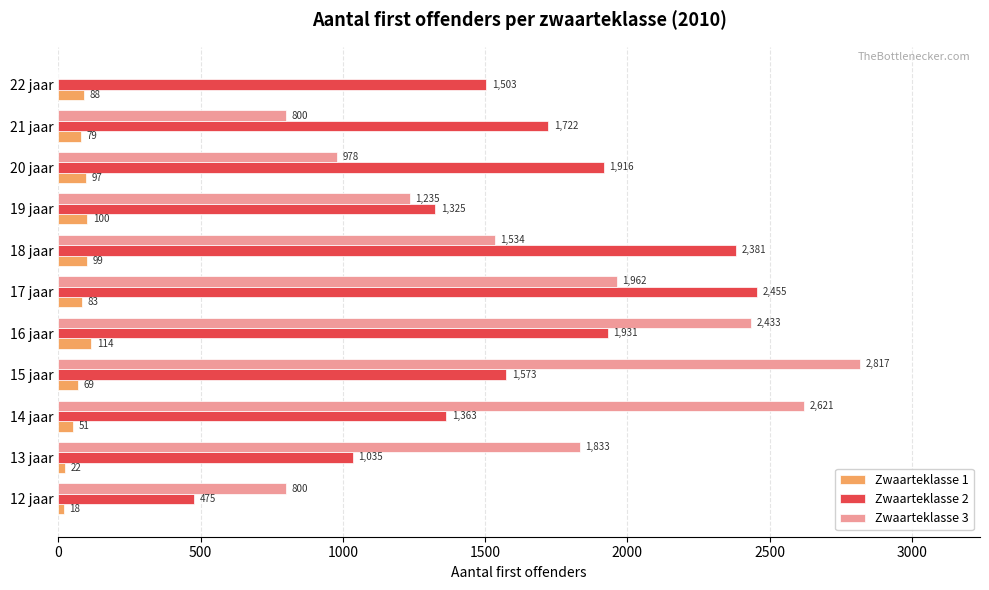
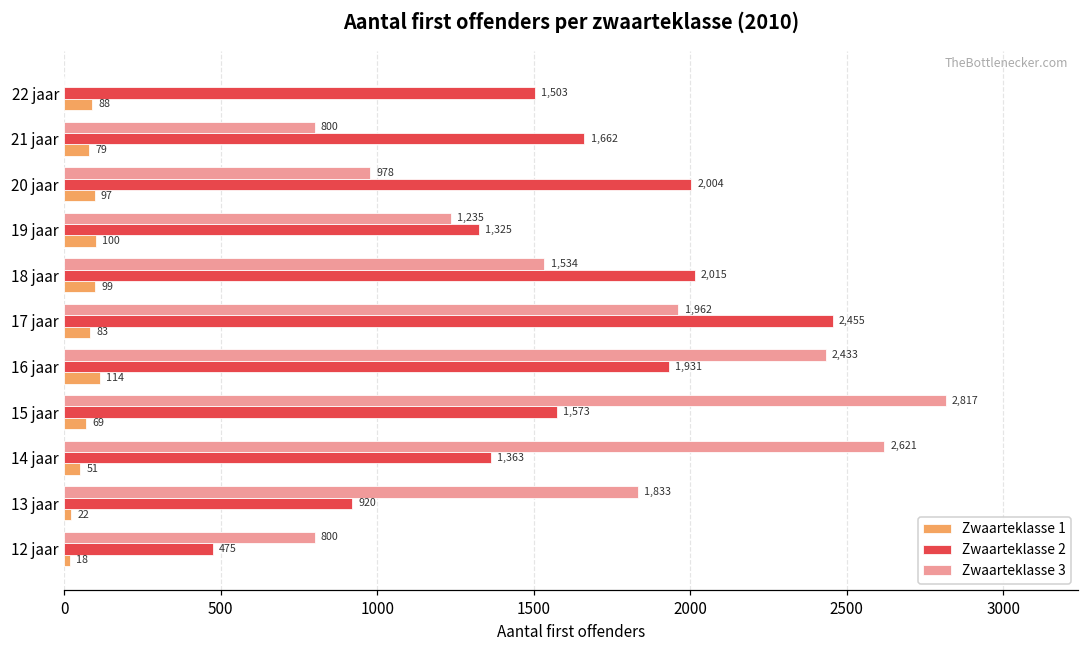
  {
    "Zwaarteklasse 2": {
      "22 jaar": "1,503",
-     "21 jaar": "1,722",
-     "20 jaar": "1,916",
+     "21 jaar": "1,662",
+     "20 jaar": "2,004",
      "19 jaar": "1,325",
-     "18 jaar": "2,381",
+     "18 jaar": "2,015",
      "17 jaar": "2,455",
      "16 jaar": "1,931",
      "15 jaar": "1,573",
      "14 jaar": "1,363",
-     "13 jaar": "1,035",
+     "13 jaar": "920",
      "12 jaar": "475"
    }
  }
